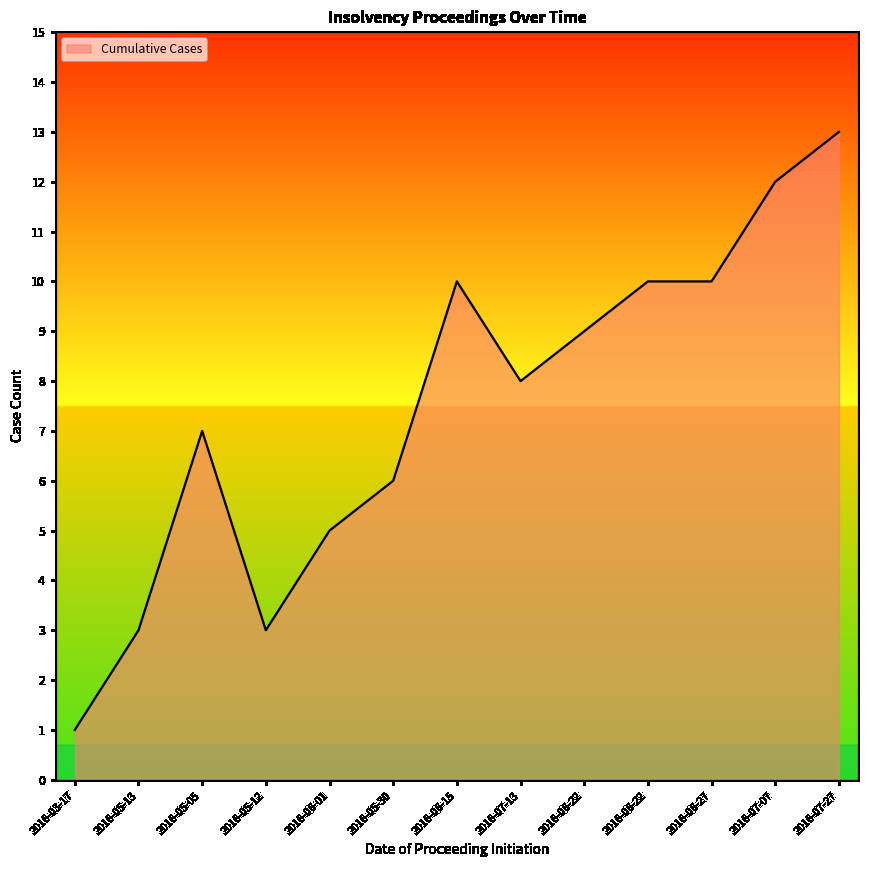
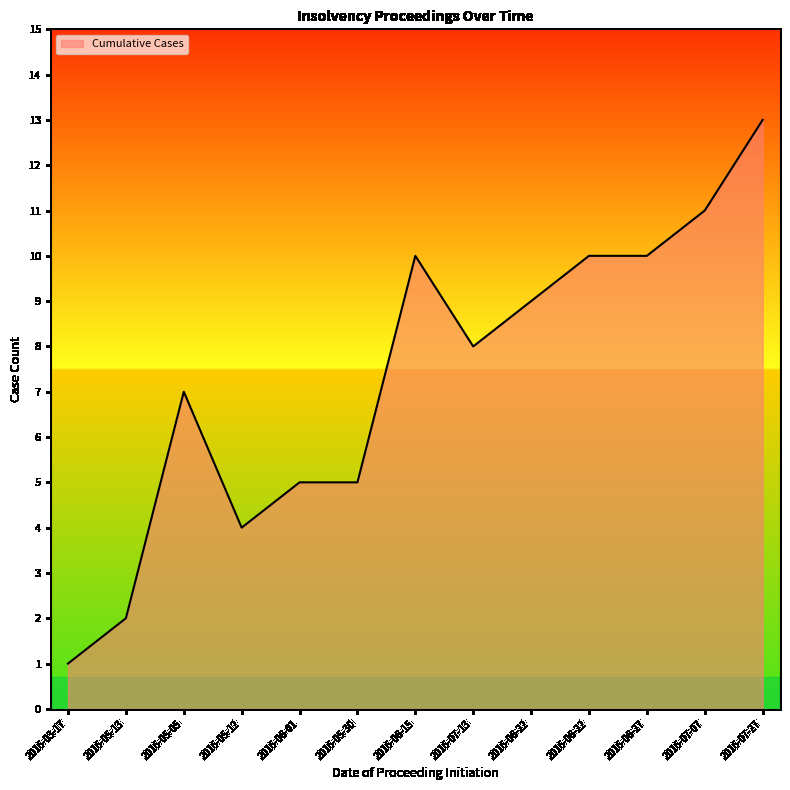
  {
    "2016-03-17": 1,
-   "2016-05-13": 3,
+   "2016-05-13": 2,
    "2016-05-05": 7,
-   "2016-05-12": 3,
+   "2016-05-12": 4,
    "2016-06-01": 5,
-   "2016-05-30": 6,
+   "2016-05-30": 5,
    "2016-06-15": 10,
    "2016-07-13": 8,
    "2016-06-27": 10,
-   "2016-07-07": 12,
+   "2016-07-07": 11,
    "2016-07-27": 13
  }
